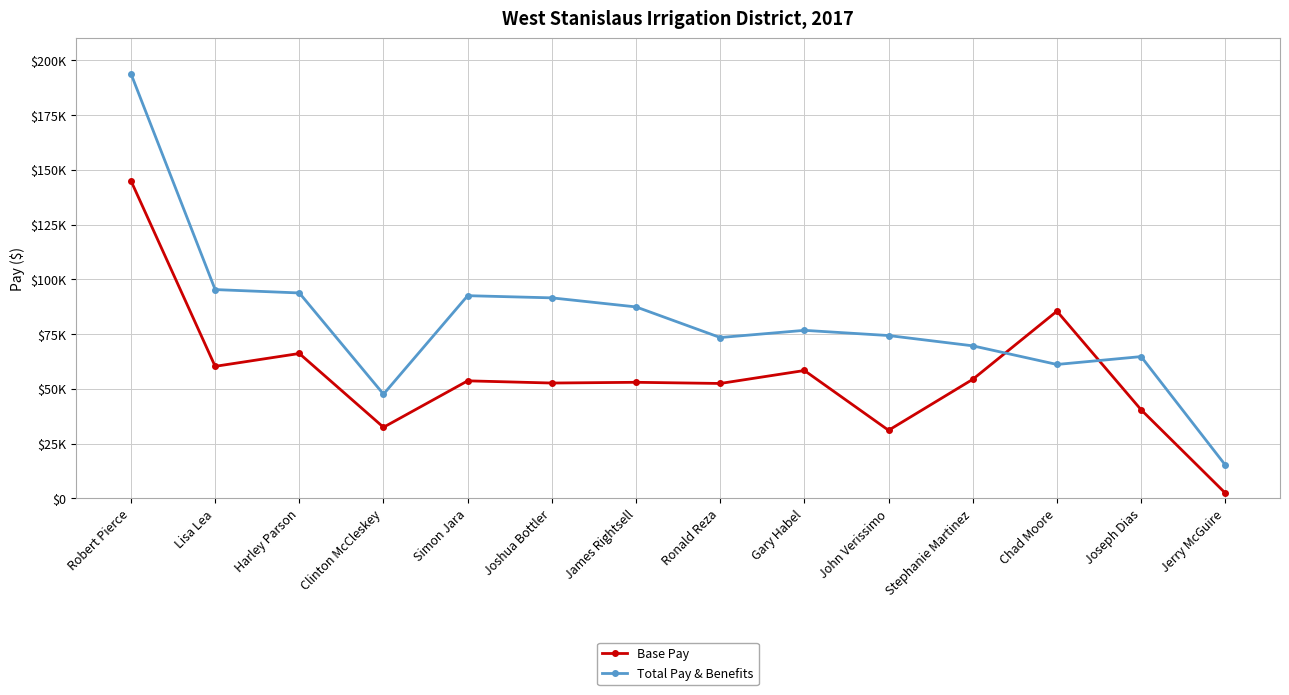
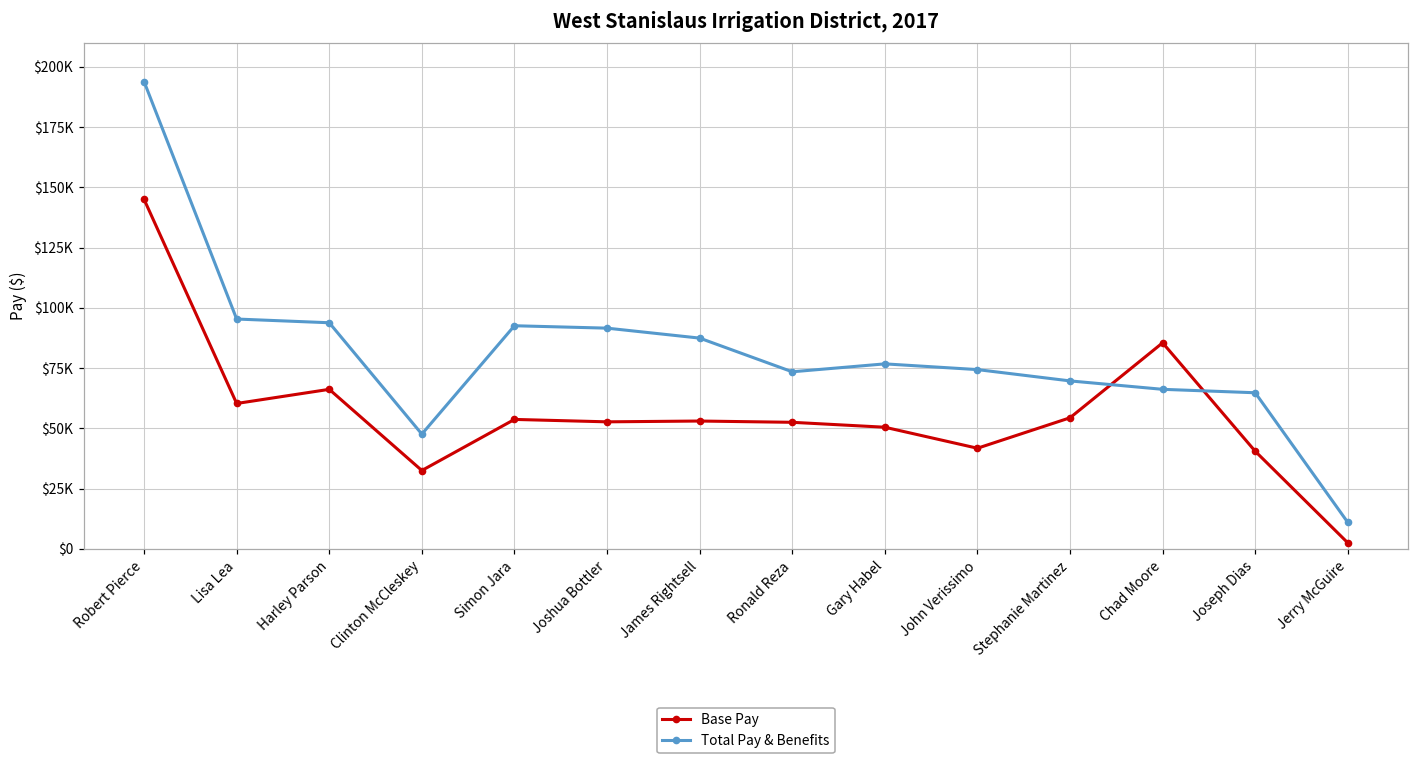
  {
    "Base Pay": {
      "Robert Pierce": "$145000",
      "Lisa Lea": "$60000",
      "Harley Parson": "$66000",
      "Clinton McCleskey": "$32000",
      "Simon Jara": "$54000",
      "Joshua Bottler": "$53000",
      "James Rightsell": "$53000",
      "Ronald Reza": "$52000",
-     "Gary Habel": "$58000",
-     "John Verissimo": "$31000",
+     "Gary Habel": "$50000",
+     "John Verissimo": "$42000",
      "Stephanie Martinez": "$54000",
      "Chad Moore": "$85000",
      "Joseph Dias": "$40000",
      "Jerry McGuire": "$2000"
    },
    "Total Pay & Benefits": {
      "Robert Pierce": "$194000",
      "Lisa Lea": "$95000",
      "Harley Parson": "$94000",
      "Clinton McCleskey": "$48000",
      "Simon Jara": "$93000",
      "Joshua Bottler": "$92000",
      "James Rightsell": "$87000",
      "Ronald Reza": "$73000",
      "Gary Habel": "$77000",
      "John Verissimo": "$74000",
      "Stephanie Martinez": "$70000",
-     "Chad Moore": "$61000",
+     "Chad Moore": "$66000",
      "Joseph Dias": "$65000",
-     "Jerry McGuire": "$15000"
+     "Jerry McGuire": "$11000"
    }
  }
